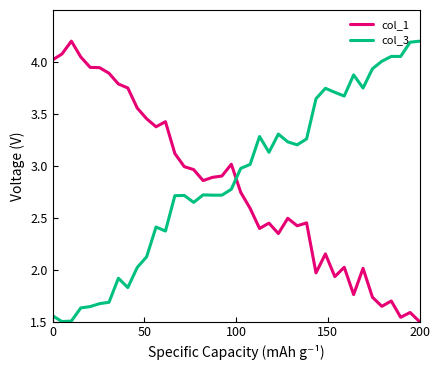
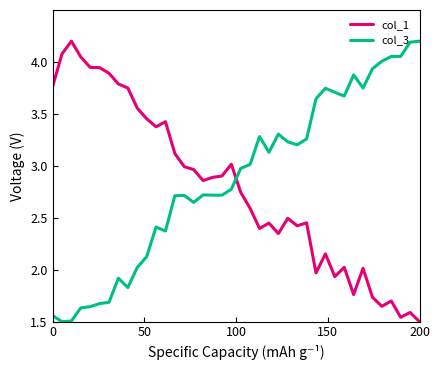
  {
    "col_1": {
-     "0": 4.02,
+     "0": 3.76,
      "200": 1.50
    },
    "col_3": {
      "0": 1.56,
      "200": 4.20
    }
  }
